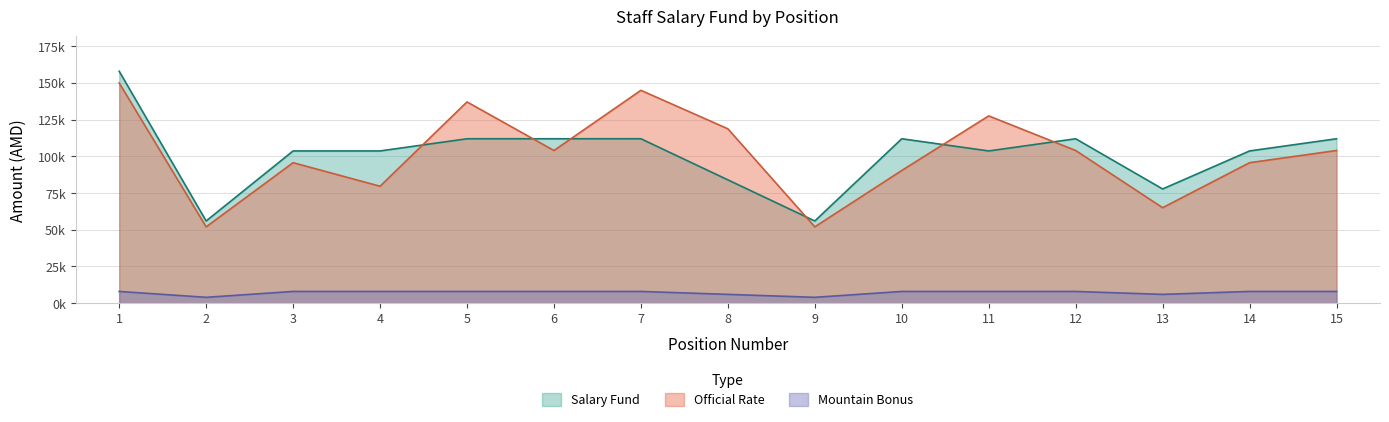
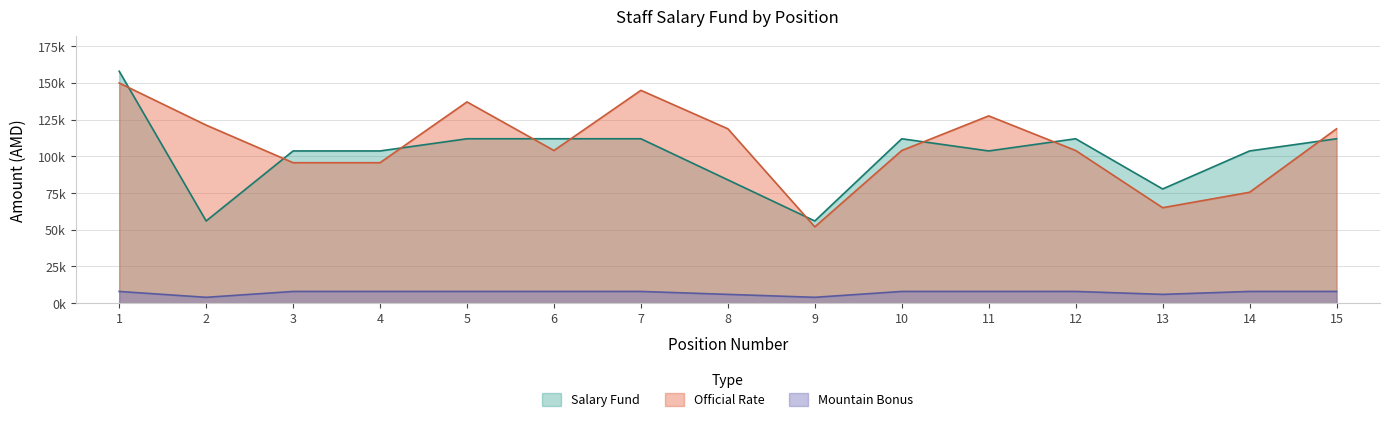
  {
    "Official Rate": {
      "1": 150000,
-     "2": 52000,
+     "2": 121000,
      "3": 96000,
-     "4": 80000,
+     "4": 96000,
      "5": 137000,
      "6": 104000,
      "7": 145000,
      "8": 119000,
      "9": 52000,
-     "10": 90000,
+     "10": 104000,
      "11": 128000,
      "12": 104000,
      "13": 65000,
-     "14": 96000,
-     "15": 104000
+     "14": 76000,
+     "15": 119000
    }
  }
